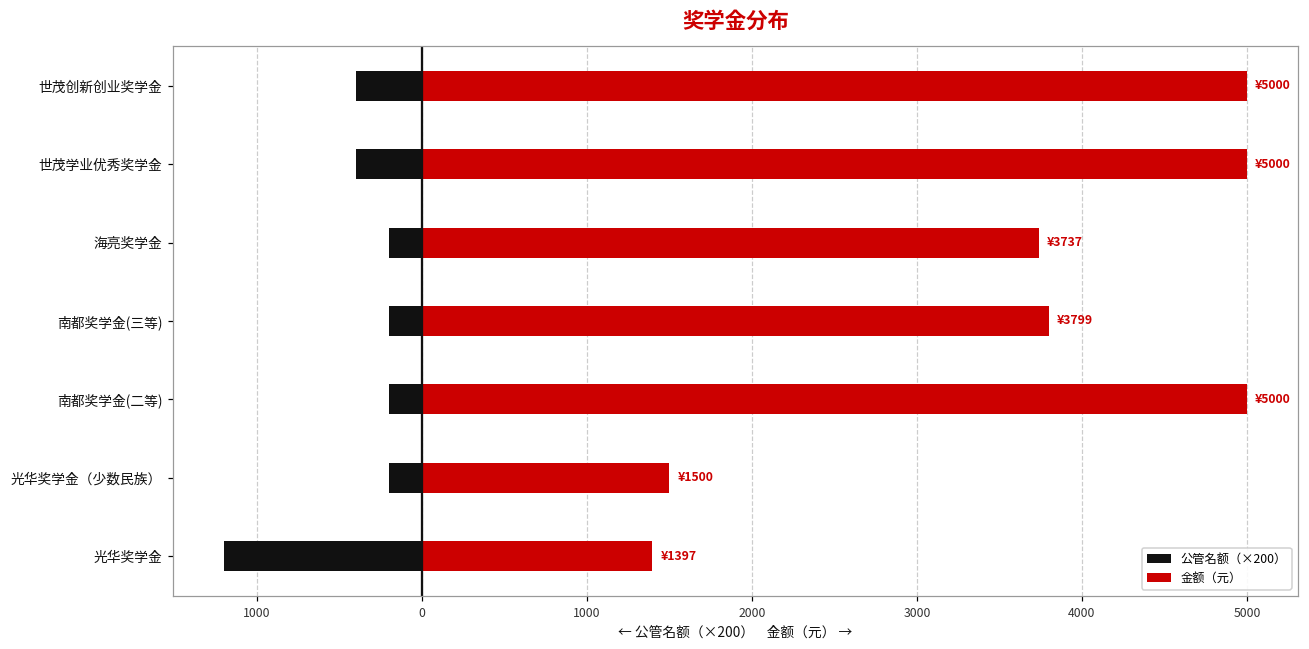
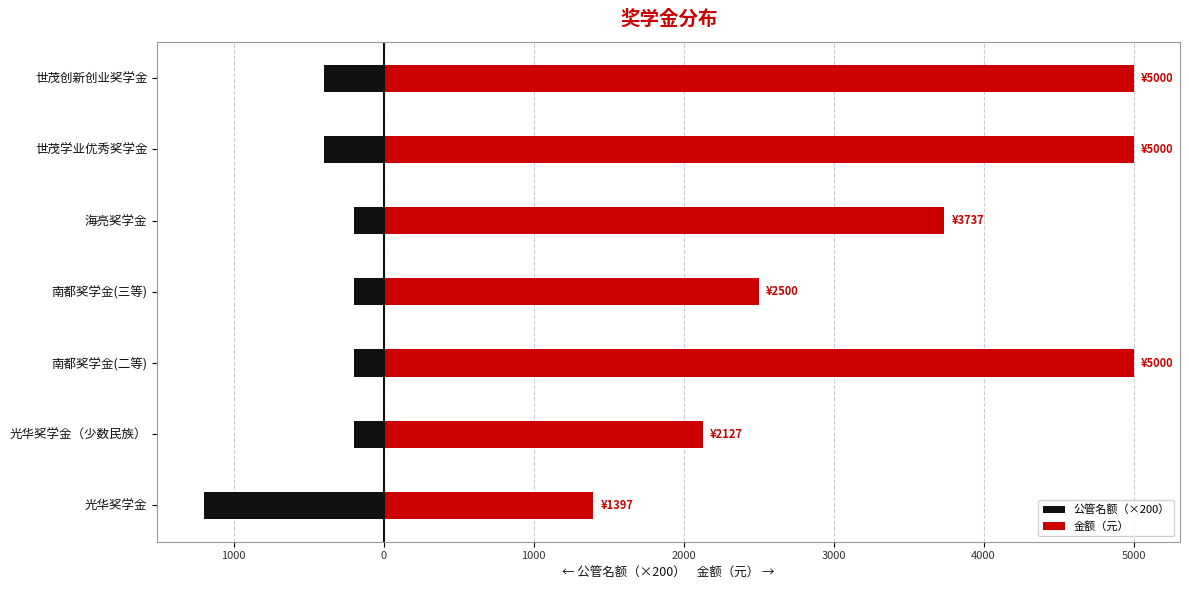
  {
    "金额（元）": {
      "世茂创新创业奖学金": "¥5000",
      "世茂学业优秀奖学金": "¥5000",
      "海亮奖学金": "¥3737",
-     "南都奖学金(三等)": "¥3799",
+     "南都奖学金(三等)": "¥2500",
      "南都奖学金(二等)": "¥5000",
-     "光华奖学金（少数民族）": "¥1500",
+     "光华奖学金（少数民族）": "¥2127",
      "光华奖学金": "¥1397"
    }
  }
